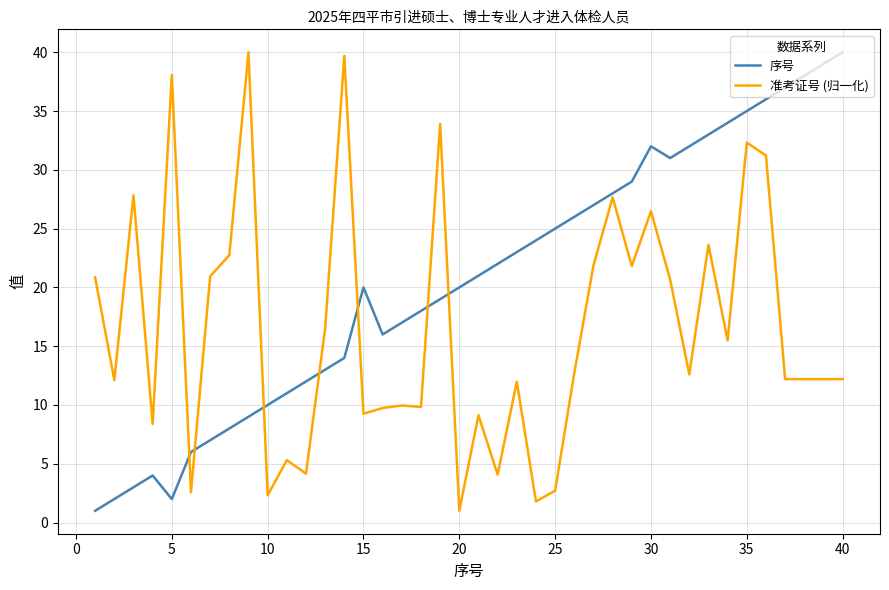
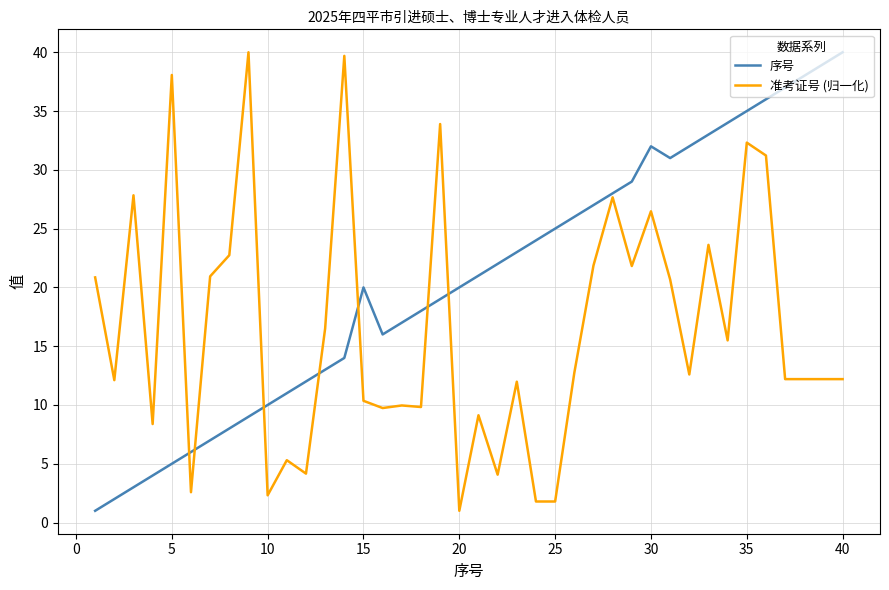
  {
    "序号": {
-     "5": 2,
+     "5": 5,
      "10": 10,
      "15": 20,
      "20": 20,
      "25": 25,
      "30": 32,
      "35": 35
    },
    "准考证号 (归一化)": {
      "5": 38.1,
      "10": 2.3,
-     "15": 9.3,
+     "15": 10.4,
      "20": 1.0,
-     "25": 2.7,
+     "25": 1.8,
      "30": 26.5,
      "35": 32.3,
      "40": 12.2
    }
  }
